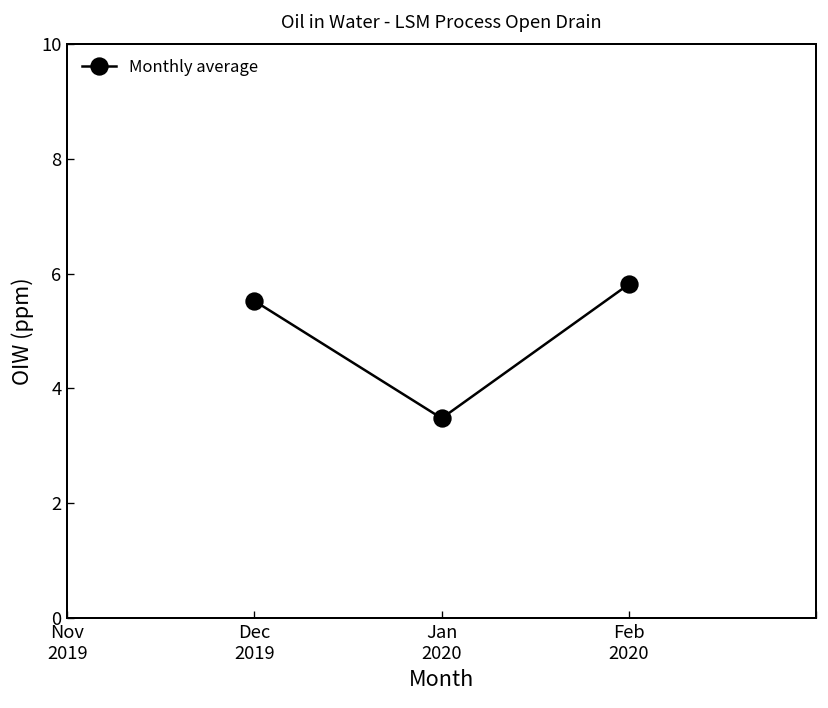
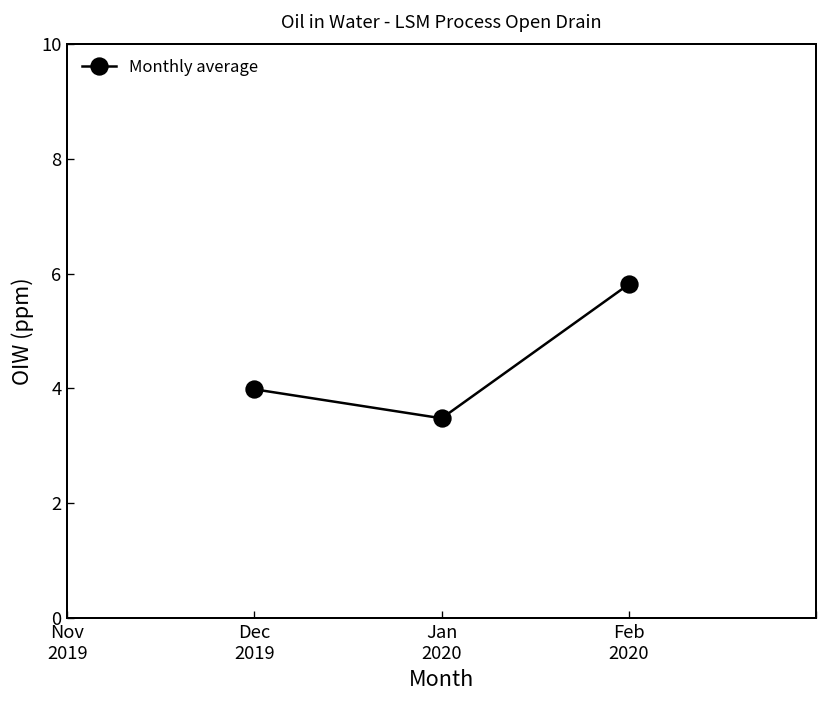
  {
-   "Dec 2019": 5.5,
+   "Dec 2019": 4.0,
    "Jan 2020": 3.5,
    "Feb 2020": 5.8
  }
